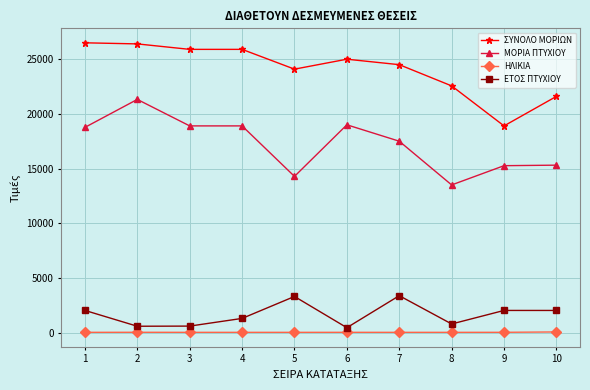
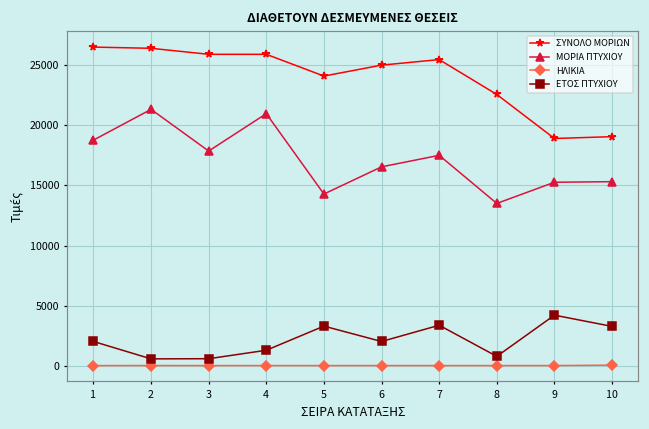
  {
    "ΣΥΝΟΛΟ ΜΟΡΙΩΝ": {
      "1": 26500,
      "2": 26400,
      "3": 25900,
      "4": 25900,
      "5": 24100,
      "6": 25000,
-     "7": 24500,
+     "7": 25500,
      "8": 22600,
      "9": 18900,
-     "10": 21600
+     "10": 19100
    },
    "ΜΟΡΙΑ ΠΤΥΧΙΟΥ": {
      "1": 18800,
      "2": 21300,
-     "3": 18900,
-     "4": 18900,
+     "3": 17900,
+     "4": 21000,
      "5": 14300,
-     "6": 19000,
+     "6": 16500,
      "7": 17500,
      "8": 13500,
      "9": 15300,
      "10": 15300
    },
    "ΗΛΙΚΙΑ": {
      "1": 0,
      "2": 0,
      "3": 0,
      "4": 0,
      "5": 0,
      "6": 0,
      "7": 0,
      "8": 0,
      "9": 0,
      "10": 100
    },
    "ΕΤΟΣ ΠΤΥΧΙΟΥ": {
      "1": 2000,
      "2": 600,
      "3": 600,
      "4": 1300,
      "5": 3300,
-     "6": 400,
+     "6": 2000,
      "7": 3400,
      "8": 800,
-     "9": 2000,
-     "10": 2000
+     "9": 4200,
+     "10": 3300
    }
  }
